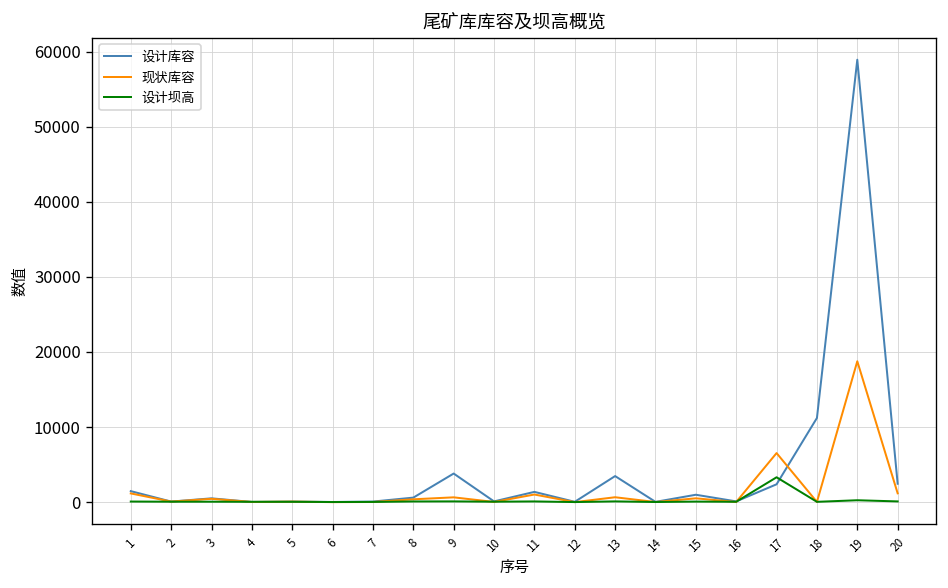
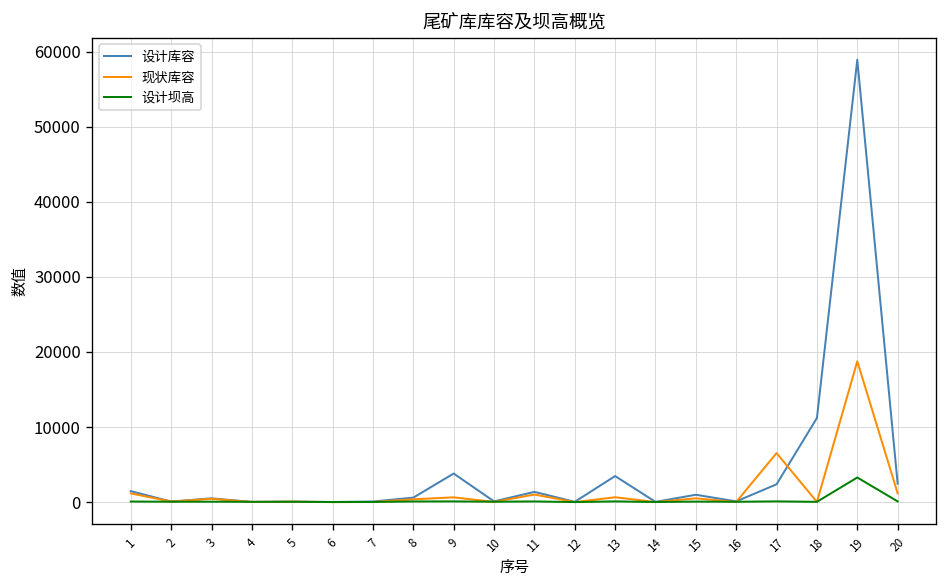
  {
    "设计库容": {
      "9": 4000,
      "13": 3000,
      "15": 1000,
      "17": 2000,
      "18": 11000,
      "19": 59000,
      "20": 2000
    },
    "现状库容": {
      "9": 1000,
      "13": 1000,
      "15": 1000,
      "17": 7000,
      "19": 19000,
      "20": 1000
    },
    "设计坝高": {
      "1": 0,
      "9": 0,
      "11": 0,
      "13": 0,
      "15": 0,
-     "17": 3000,
-     "19": 0,
+     "17": 0,
+     "19": 3000,
      "20": 0
    }
  }
